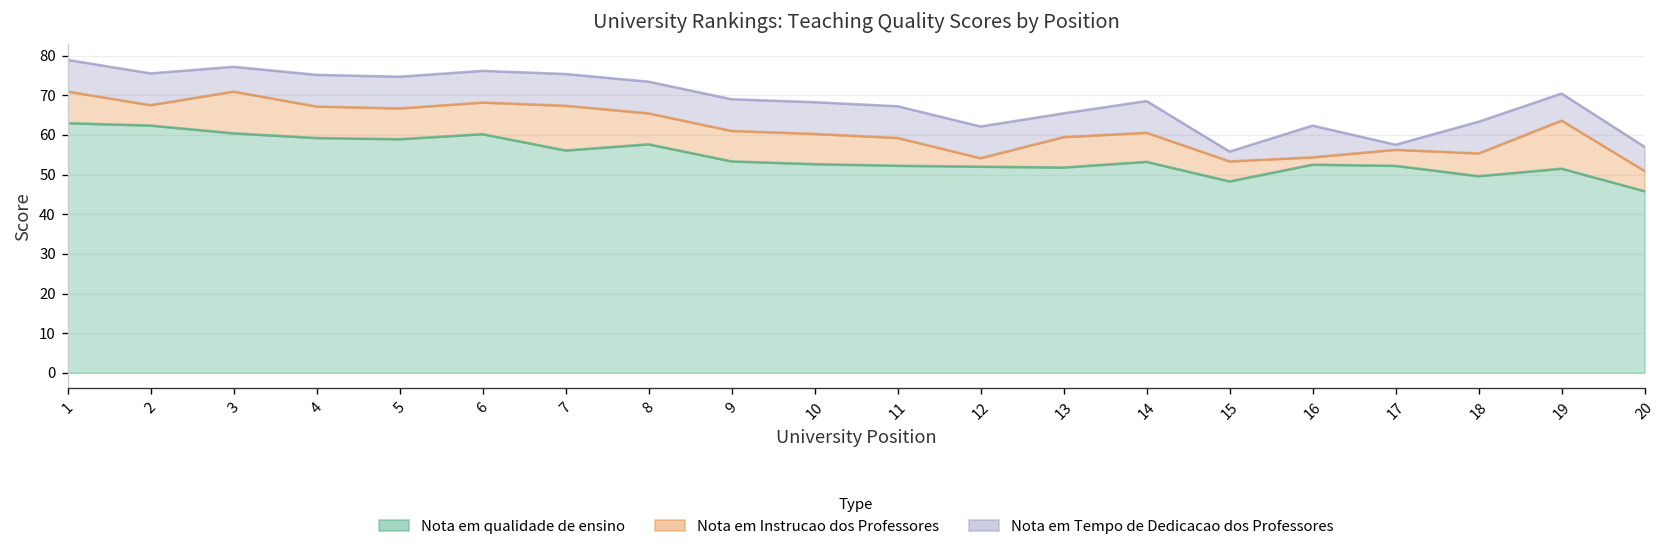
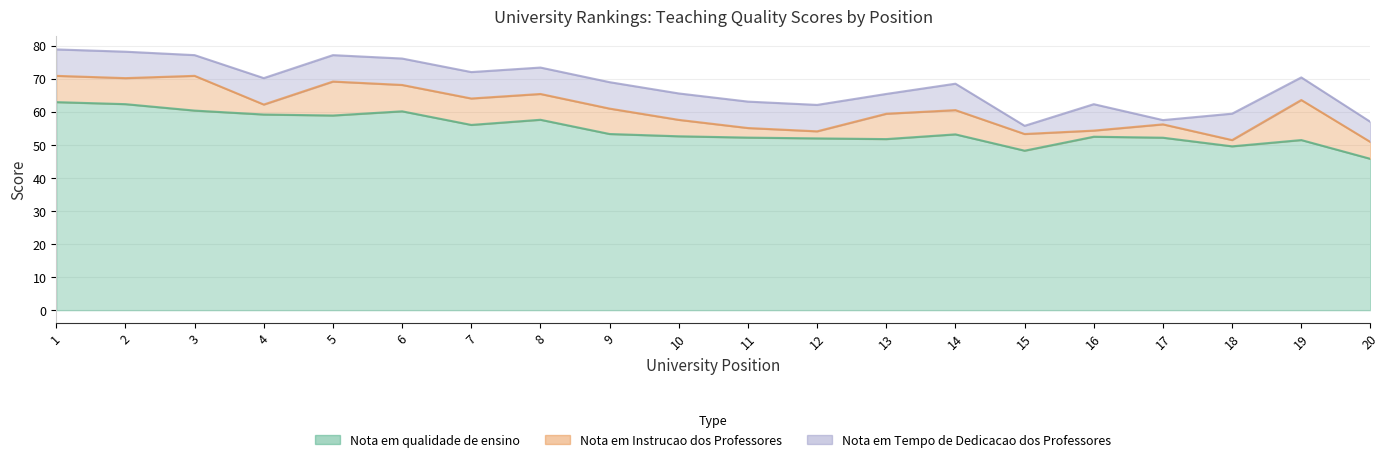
  {
    "Nota em Instrucao dos Professores": {
      "1": 8,
-     "2": 5,
+     "2": 8,
      "3": 11,
-     "4": 8,
-     "5": 8,
+     "4": 3,
+     "5": 10,
      "6": 8,
-     "7": 11,
+     "7": 8,
      "8": 8,
      "9": 8,
-     "10": 8,
-     "11": 7,
+     "10": 5,
+     "11": 3,
      "12": 2,
      "13": 8,
      "14": 7,
      "15": 5,
      "16": 2,
      "17": 4,
-     "18": 6,
+     "18": 2,
      "19": 12,
      "20": 5
    }
  }
